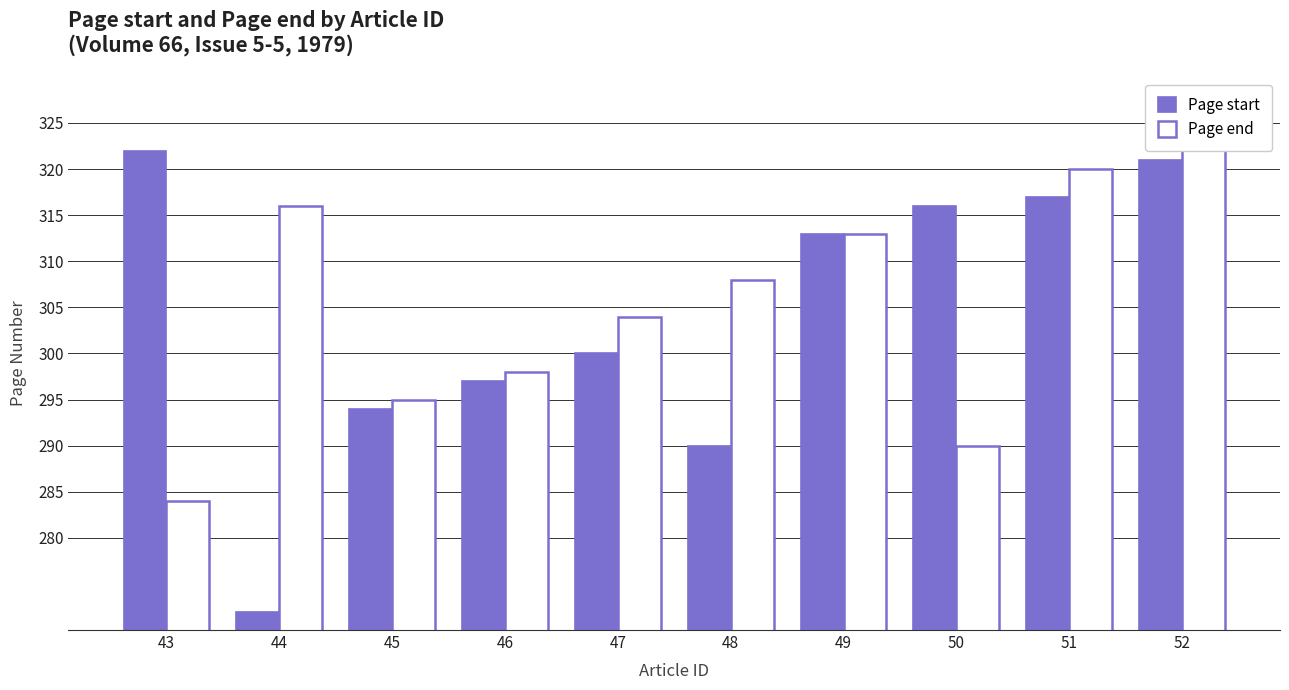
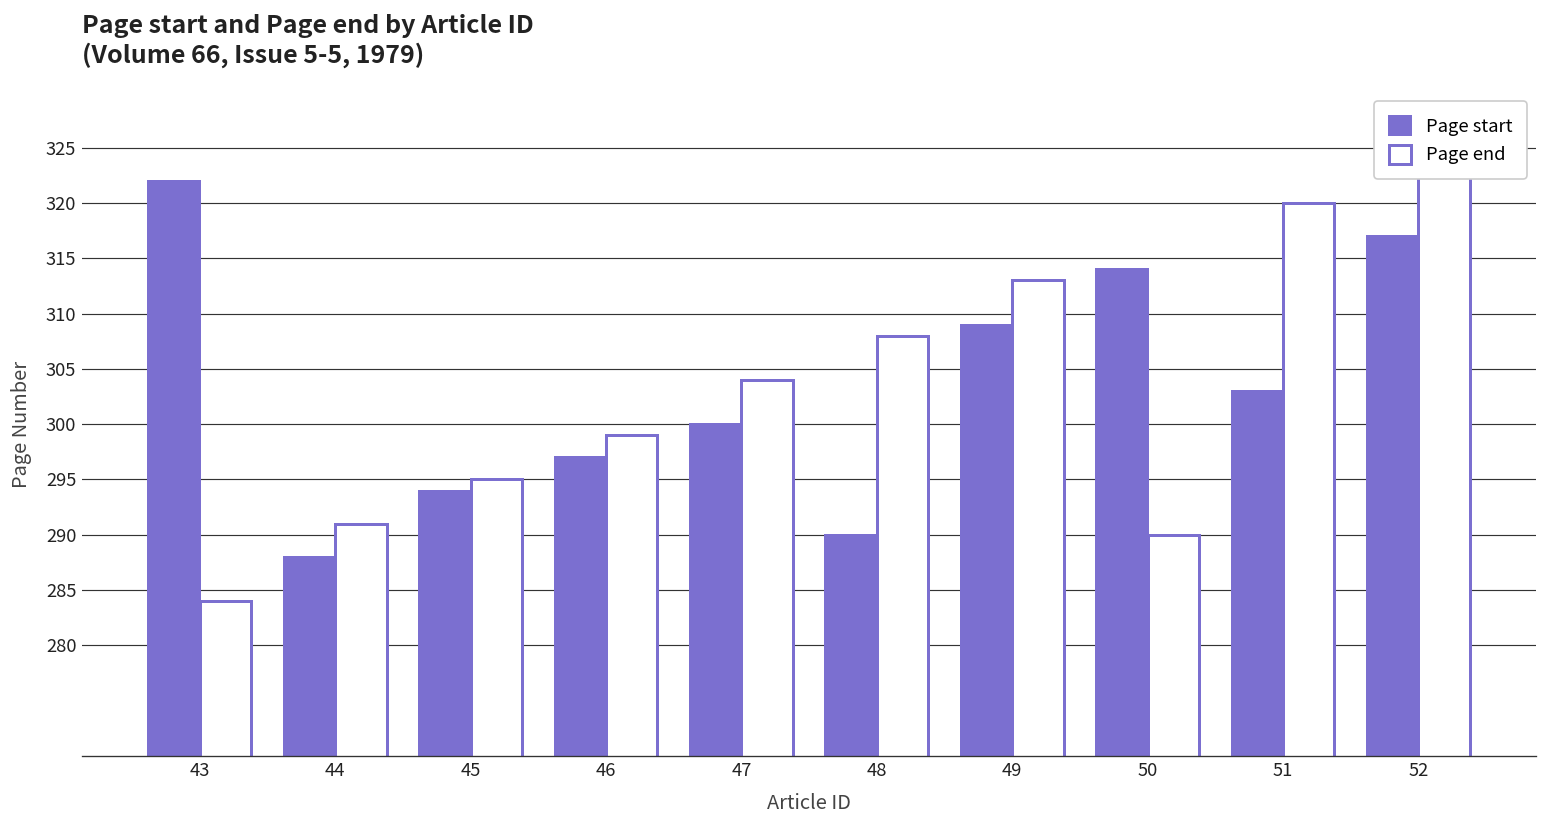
  {
    "Page start": {
      "43": 322,
-     "44": 272,
+     "44": 288,
      "45": 294,
      "46": 297,
      "47": 300,
      "48": 290,
-     "49": 313,
-     "50": 316,
-     "51": 317,
-     "52": 321
+     "49": 309,
+     "50": 314,
+     "51": 303,
+     "52": 317
    },
    "Page end": {
      "43": 284,
-     "44": 316,
+     "44": 291,
      "45": 295,
-     "46": 298,
+     "46": 299,
      "47": 304,
      "48": 308,
      "49": 313,
      "50": 290,
      "51": 320
    }
  }
